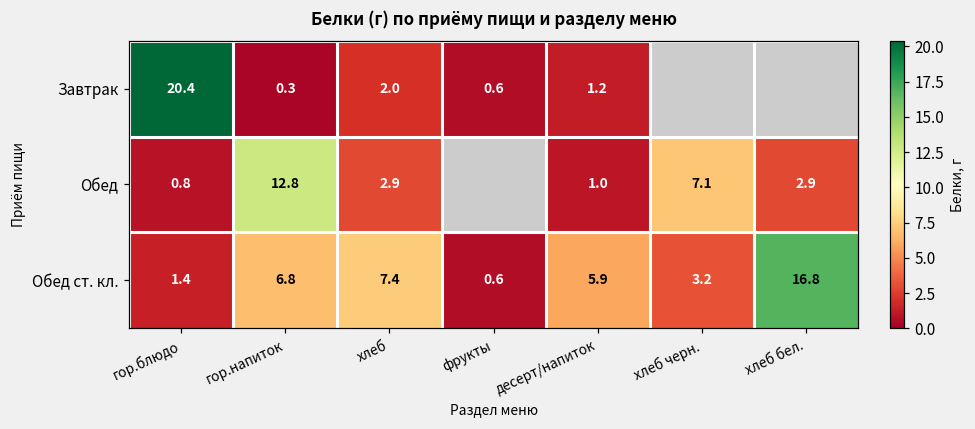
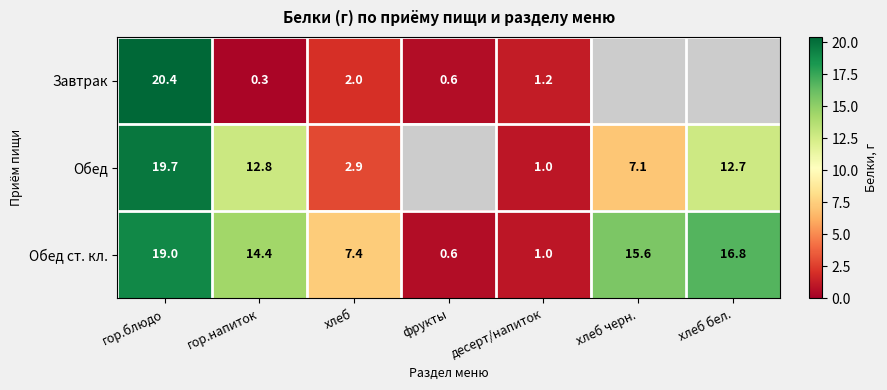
  {
    "Завтрак": {
      "гор.блюдо": 20.4,
      "гор.напиток": 0.3,
      "хлеб": 2.0,
      "фрукты": 0.6,
      "десерт/напиток": 1.2
    },
    "Обед": {
-     "гор.блюдо": 0.8,
+     "гор.блюдо": 19.7,
      "гор.напиток": 12.8,
      "хлеб": 2.9,
      "десерт/напиток": 1.0,
      "хлеб черн.": 7.1,
-     "хлеб бел.": 2.9
+     "хлеб бел.": 12.7
    },
    "Обед ст. кл.": {
-     "гор.блюдо": 1.4,
-     "гор.напиток": 6.8,
+     "гор.блюдо": 19.0,
+     "гор.напиток": 14.4,
      "хлеб": 7.4,
      "фрукты": 0.6,
-     "десерт/напиток": 5.9,
-     "хлеб черн.": 3.2,
+     "десерт/напиток": 1.0,
+     "хлеб черн.": 15.6,
      "хлеб бел.": 16.8
    }
  }
